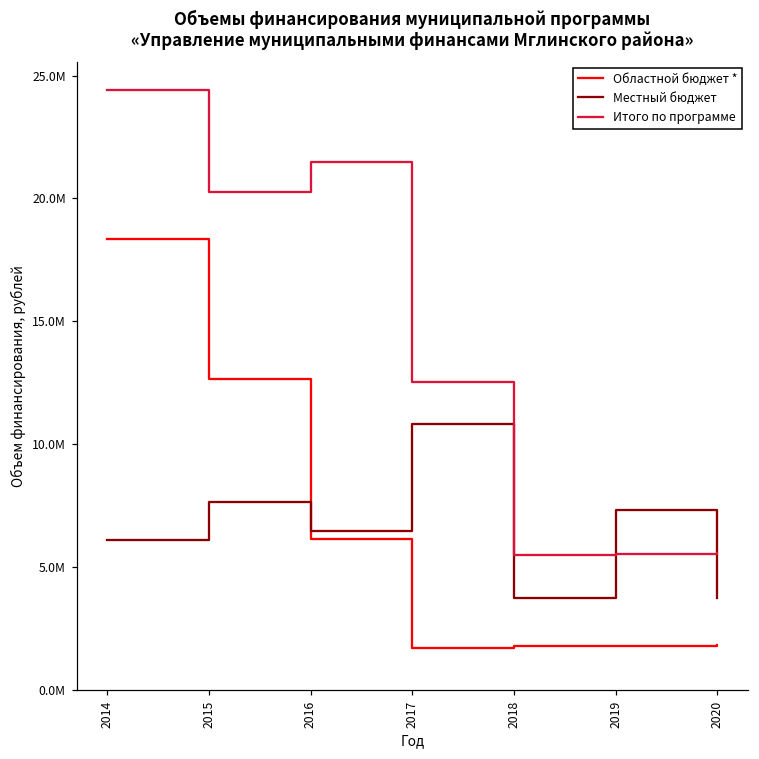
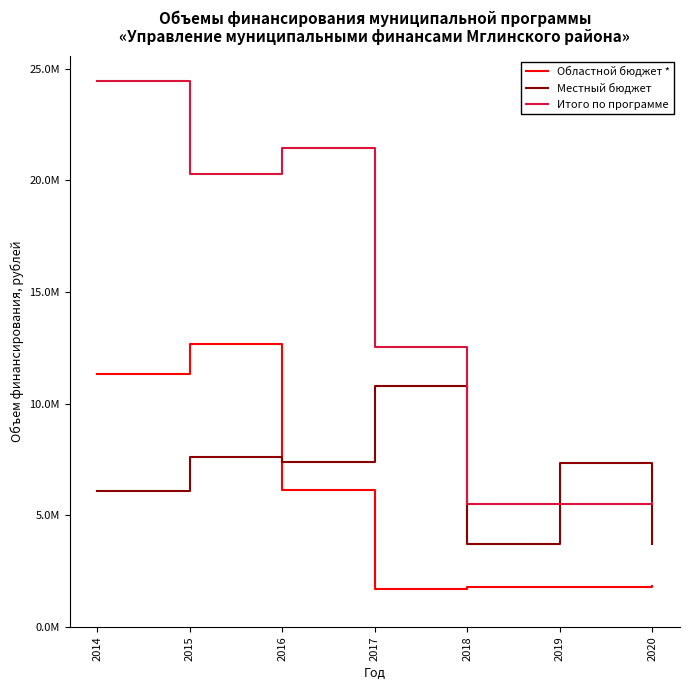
  {
    "Областной бюджет *": {
-     "2014": 18400000,
+     "2014": 11300000,
      "2015": 12600000,
      "2016": 6100000,
      "2017": 1700000,
      "2018": 1800000,
      "2019": 1800000,
      "2020": 1800000
    },
    "Местный бюджет": {
      "2014": 6100000,
      "2015": 7600000,
-     "2016": 6500000,
+     "2016": 7400000,
      "2017": 10800000,
      "2018": 3700000,
      "2019": 7300000,
      "2020": 3700000
    },
    "Итого по программе": {
      "2014": 24400000,
      "2015": 20300000,
      "2016": 21500000,
      "2017": 12500000,
      "2018": 5500000,
      "2019": 5500000,
      "2020": 5500000
    }
  }
